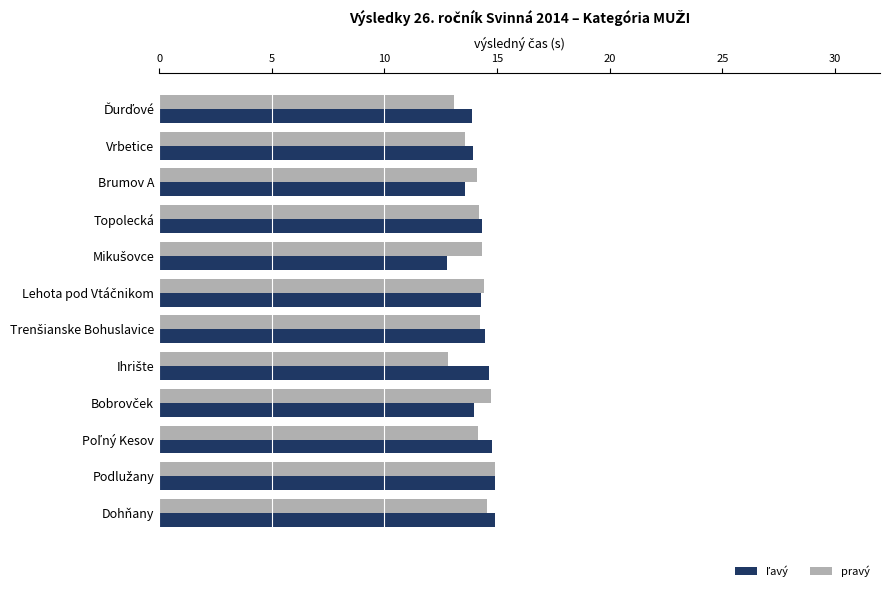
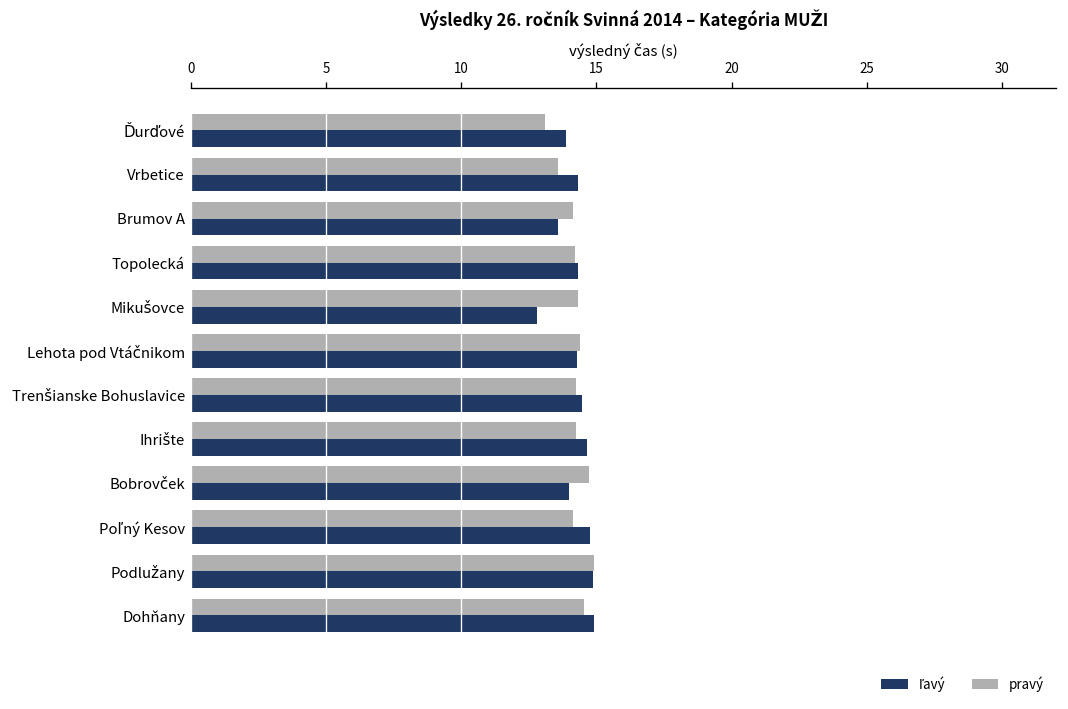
  {
    "ľavý": {
      "Ďurďové": 13.9,
-     "Vrbetice": 13.9,
+     "Vrbetice": 14.3,
      "Brumov A": 13.6,
      "Topolecká": 14.3,
      "Mikušovce": 12.8,
      "Lehota pod Vtáčnikom": 14.3,
      "Trenšianske Bohuslavice": 14.5,
      "Ihrište": 14.7,
      "Bobrovček": 14.0,
      "Poľný Kesov": 14.8,
      "Podlužany": 14.9,
      "Dohňany": 14.9
    },
    "pravý": {
      "Ďurďové": 13.1,
      "Vrbetice": 13.6,
      "Brumov A": 14.1,
      "Topolecká": 14.2,
      "Mikušovce": 14.3,
      "Lehota pod Vtáčnikom": 14.4,
      "Trenšianske Bohuslavice": 14.3,
-     "Ihrište": 12.8,
+     "Ihrište": 14.3,
      "Bobrovček": 14.7,
      "Poľný Kesov": 14.1,
      "Podlužany": 14.9,
      "Dohňany": 14.6
    }
  }
